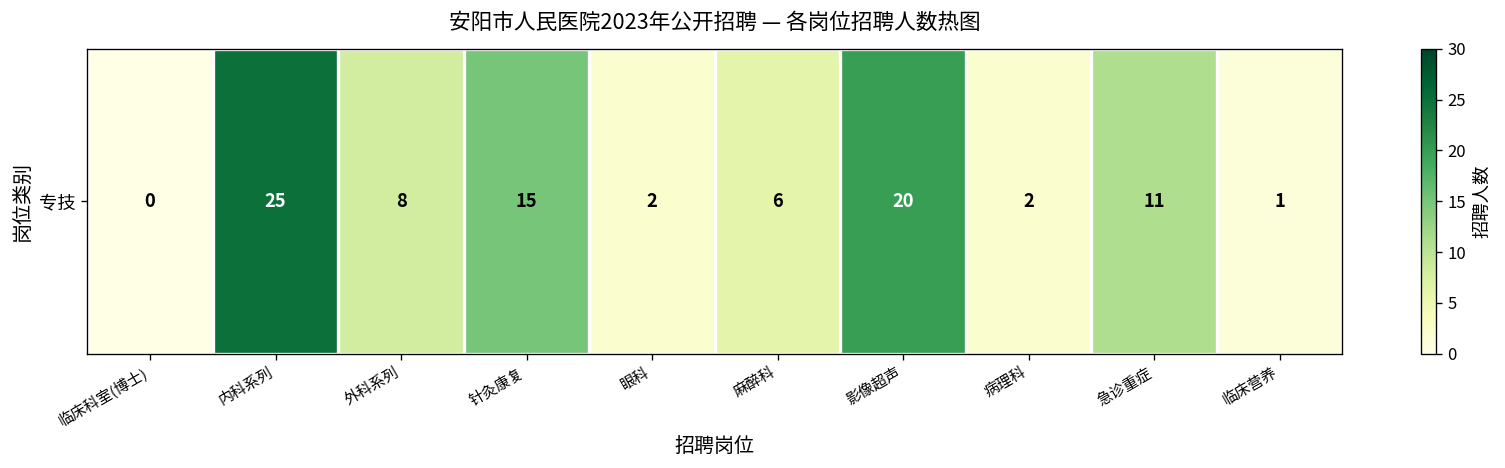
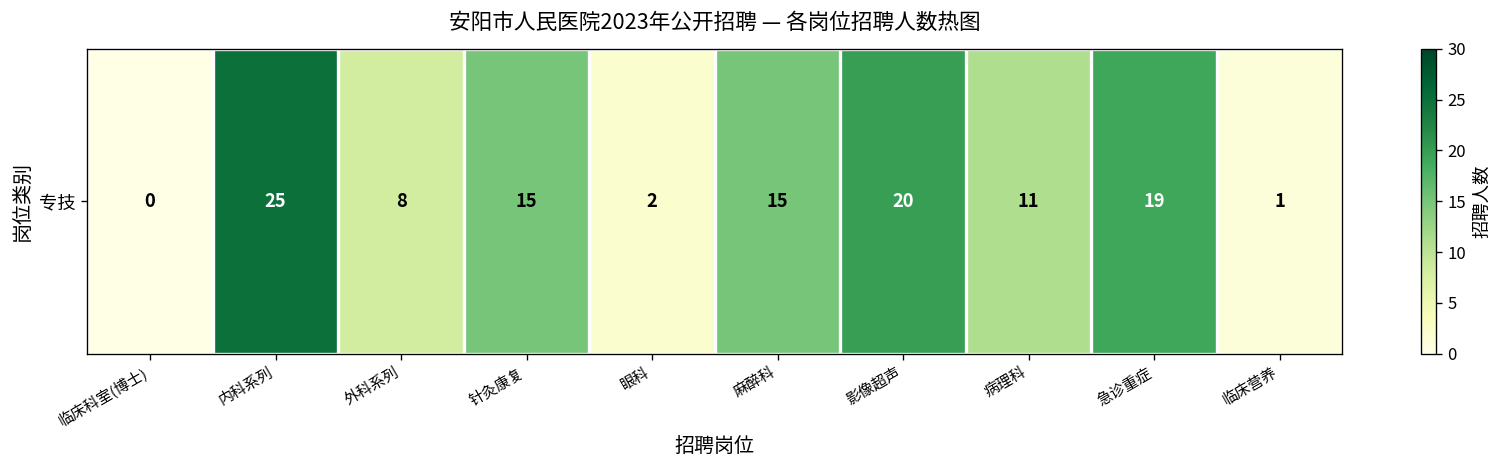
  {
    "专技": {
      "临床科室(博士)": 0,
      "内科系列": 25,
      "外科系列": 8,
      "针灸康复": 15,
      "眼科": 2,
-     "麻醉科": 6,
+     "麻醉科": 15,
      "影像超声": 20,
-     "病理科": 2,
-     "急诊重症": 11,
+     "病理科": 11,
+     "急诊重症": 19,
      "临床营养": 1
    }
  }
